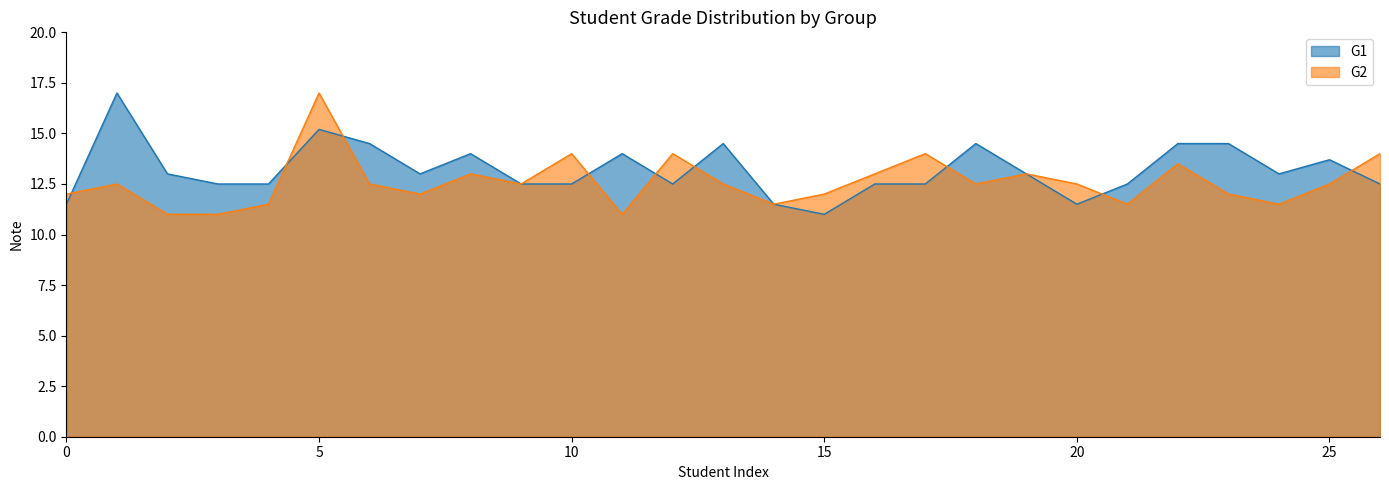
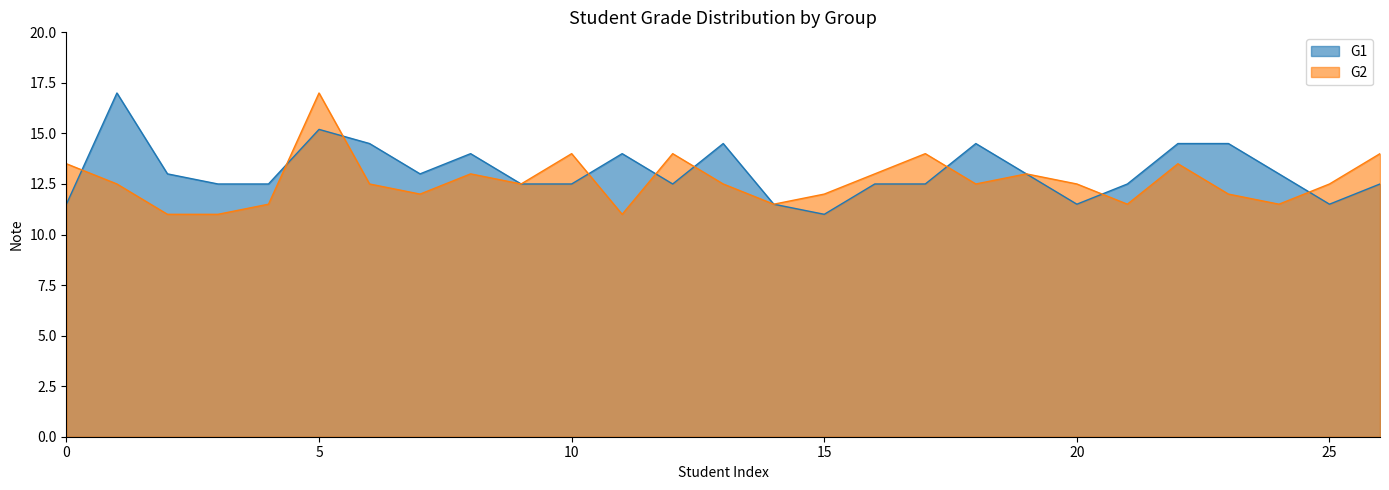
  {
    "G1": {
      "0": 11.5,
      "5": 15.2,
      "10": 12.5,
      "15": 11.0,
      "20": 11.5,
-     "25": 13.7
+     "25": 11.5
    },
    "G2": {
-     "0": 12.0,
+     "0": 13.5,
      "5": 17.0,
      "10": 14.0,
      "15": 12.0,
      "20": 12.5,
      "25": 12.5
    }
  }
